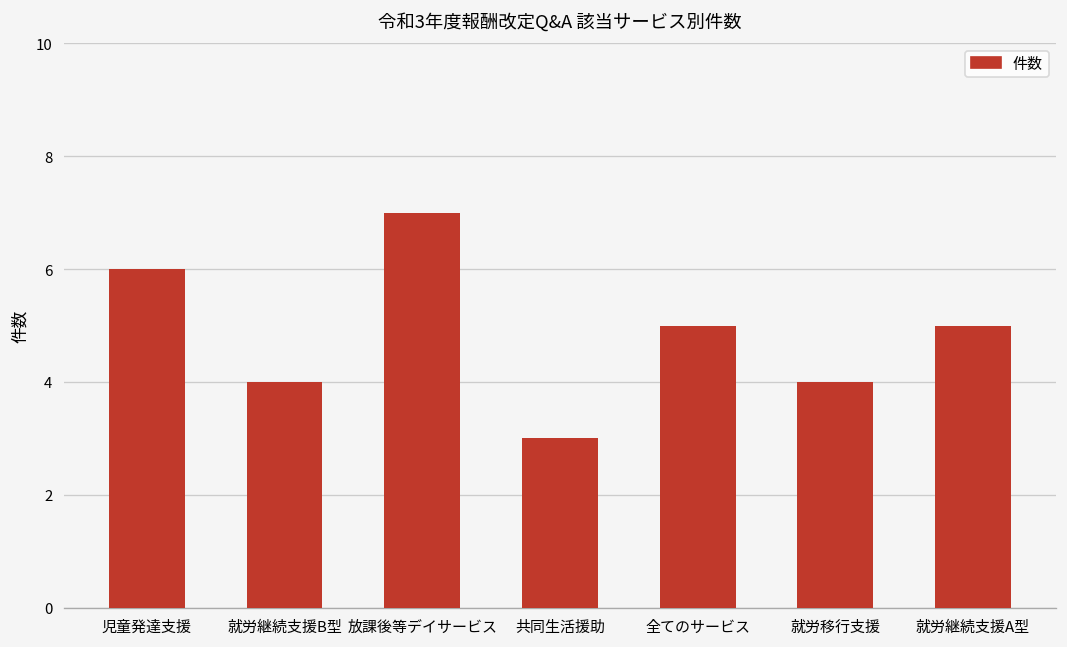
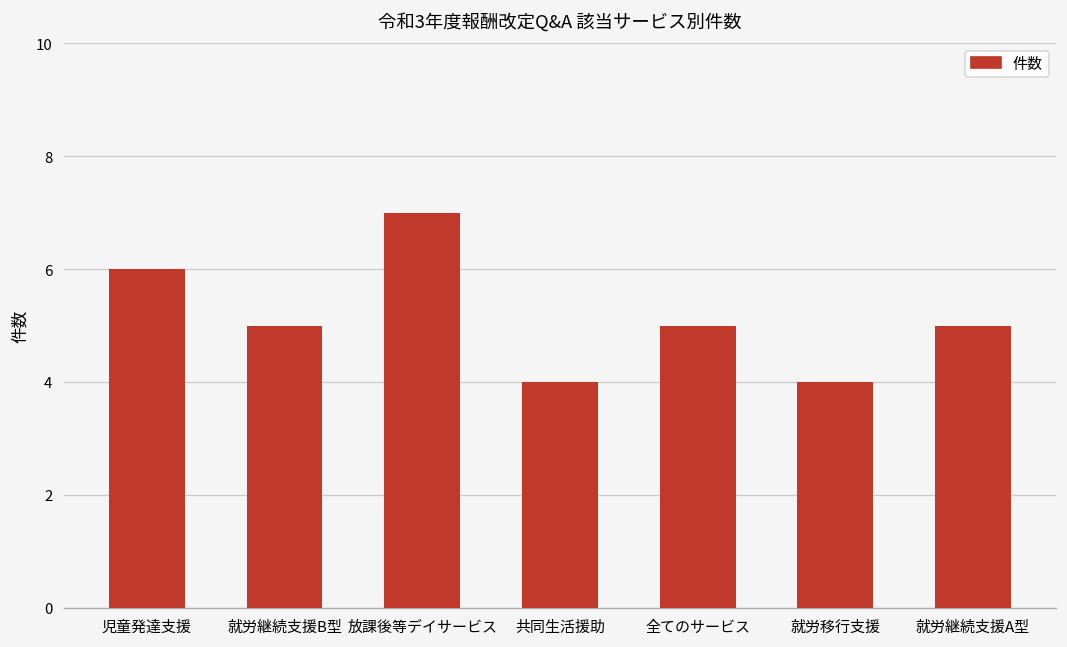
  {
    "児童発達支援": 6,
-   "就労継続支援B型": 4,
+   "就労継続支援B型": 5,
    "放課後等デイサービス": 7,
-   "共同生活援助": 3,
+   "共同生活援助": 4,
    "全てのサービス": 5,
    "就労移行支援": 4,
    "就労継続支援A型": 5
  }
